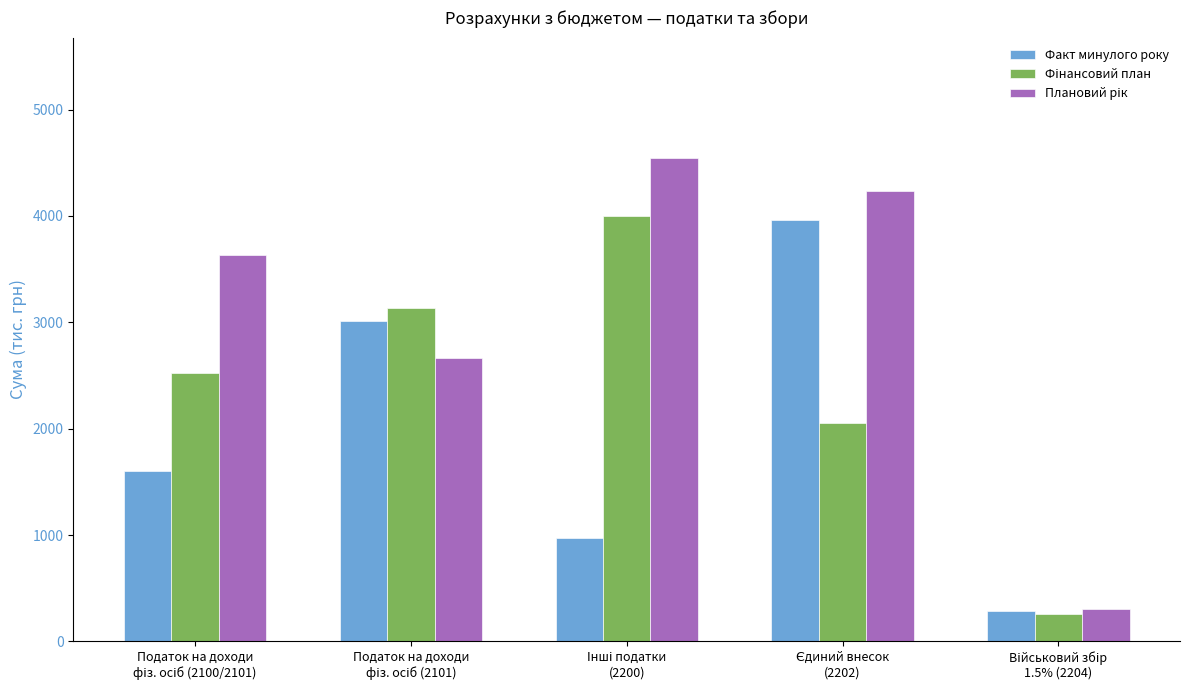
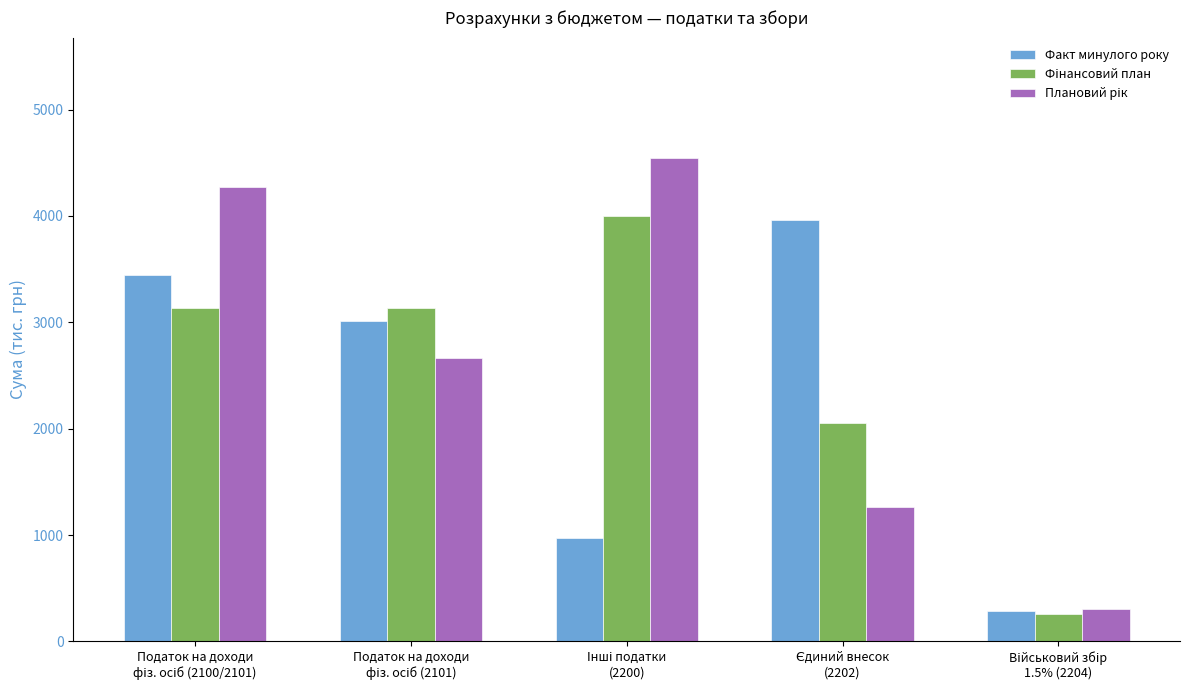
  {
    "Факт минулого року": {
-     "Податок на доходи фіз. осіб (2100/2101)": 1600,
+     "Податок на доходи фіз. осіб (2100/2101)": 3450,
      "Податок на доходи фіз. осіб (2101)": 3010,
      "Інші податки (2200)": 970,
      "Єдиний внесок (2202)": 3960,
      "Військовий збір 1.5% (2204)": 290
    },
    "Фінансовий план": {
-     "Податок на доходи фіз. осіб (2100/2101)": 2530,
+     "Податок на доходи фіз. осіб (2100/2101)": 3130,
      "Податок на доходи фіз. осіб (2101)": 3130,
      "Інші податки (2200)": 4000,
      "Єдиний внесок (2202)": 2050,
      "Військовий збір 1.5% (2204)": 260
    },
    "Плановий рік": {
-     "Податок на доходи фіз. осіб (2100/2101)": 3630,
+     "Податок на доходи фіз. осіб (2100/2101)": 4270,
      "Податок на доходи фіз. осіб (2101)": 2670,
      "Інші податки (2200)": 4540,
-     "Єдиний внесок (2202)": 4240,
+     "Єдиний внесок (2202)": 1260,
      "Військовий збір 1.5% (2204)": 300
    }
  }
